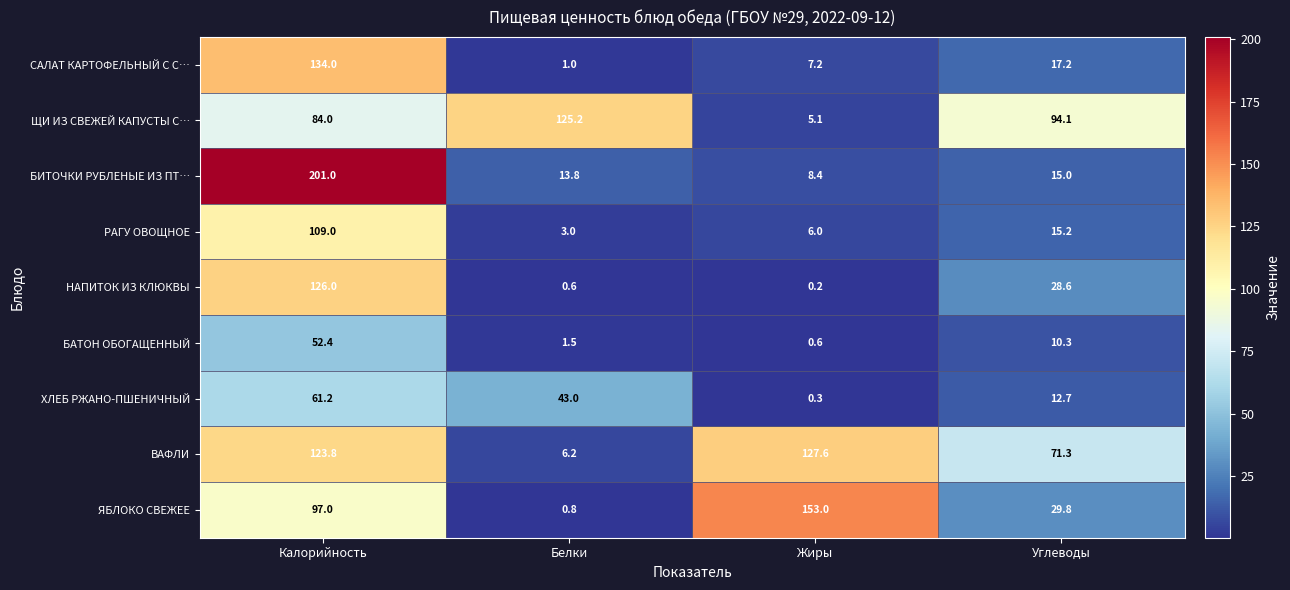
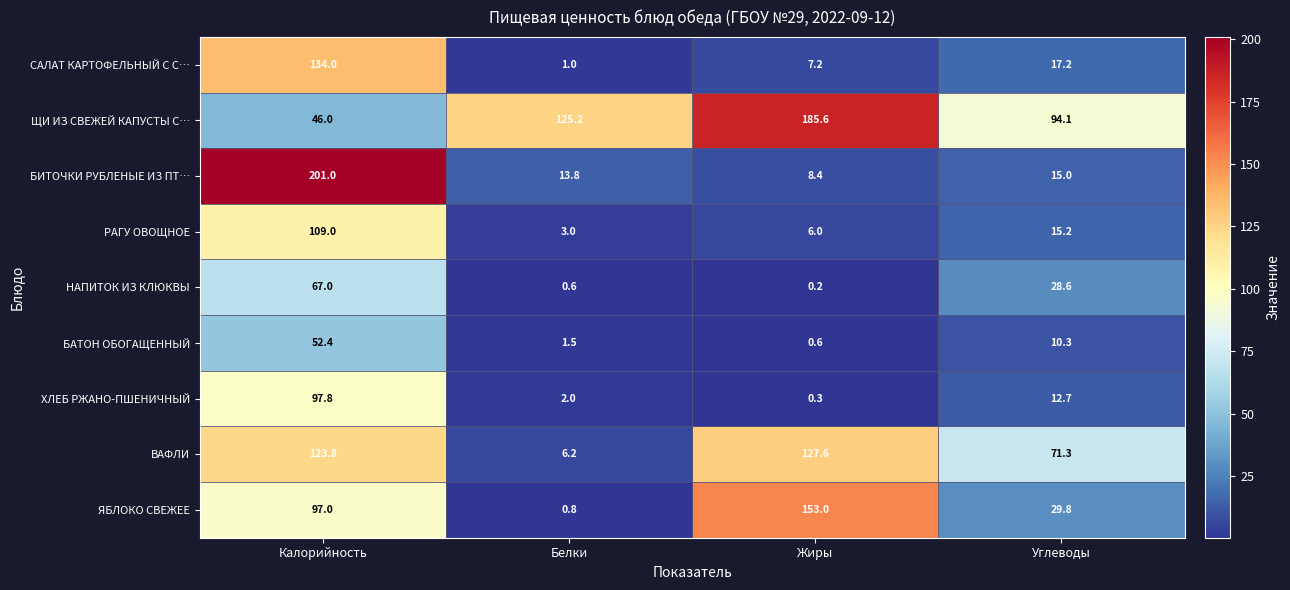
  {
    "САЛАТ КАРТОФЕЛЬНЫЙ С С…": {
      "Калорийность": 134.0,
      "Белки": 1.0,
      "Жиры": 7.2,
      "Углеводы": 17.2
    },
    "ЩИ ИЗ СВЕЖЕЙ КАПУСТЫ С…": {
-     "Калорийность": 84.0,
+     "Калорийность": 46.0,
      "Белки": 125.2,
-     "Жиры": 5.1,
+     "Жиры": 185.6,
      "Углеводы": 94.1
    },
    "БИТОЧКИ РУБЛЕНЫЕ ИЗ ПТ…": {
      "Калорийность": 201.0,
      "Белки": 13.8,
      "Жиры": 8.4,
      "Углеводы": 15.0
    },
    "РАГУ ОВОЩНОЕ": {
      "Калорийность": 109.0,
      "Белки": 3.0,
      "Жиры": 6.0,
      "Углеводы": 15.2
    },
    "НАПИТОК ИЗ КЛЮКВЫ": {
-     "Калорийность": 126.0,
+     "Калорийность": 67.0,
      "Белки": 0.6,
      "Жиры": 0.2,
      "Углеводы": 28.6
    },
    "БАТОН ОБОГАЩЕННЫЙ": {
      "Калорийность": 52.4,
      "Белки": 1.5,
      "Жиры": 0.6,
      "Углеводы": 10.3
    },
    "ХЛЕБ РЖАНО-ПШЕНИЧНЫЙ": {
-     "Калорийность": 61.2,
-     "Белки": 43.0,
+     "Калорийность": 97.8,
+     "Белки": 2.0,
      "Жиры": 0.3,
      "Углеводы": 12.7
    },
    "ВАФЛИ": {
      "Калорийность": 123.8,
      "Белки": 6.2,
      "Жиры": 127.6,
      "Углеводы": 71.3
    },
    "ЯБЛОКО СВЕЖЕЕ": {
      "Калорийность": 97.0,
      "Белки": 0.8,
      "Жиры": 153.0,
      "Углеводы": 29.8
    }
  }
